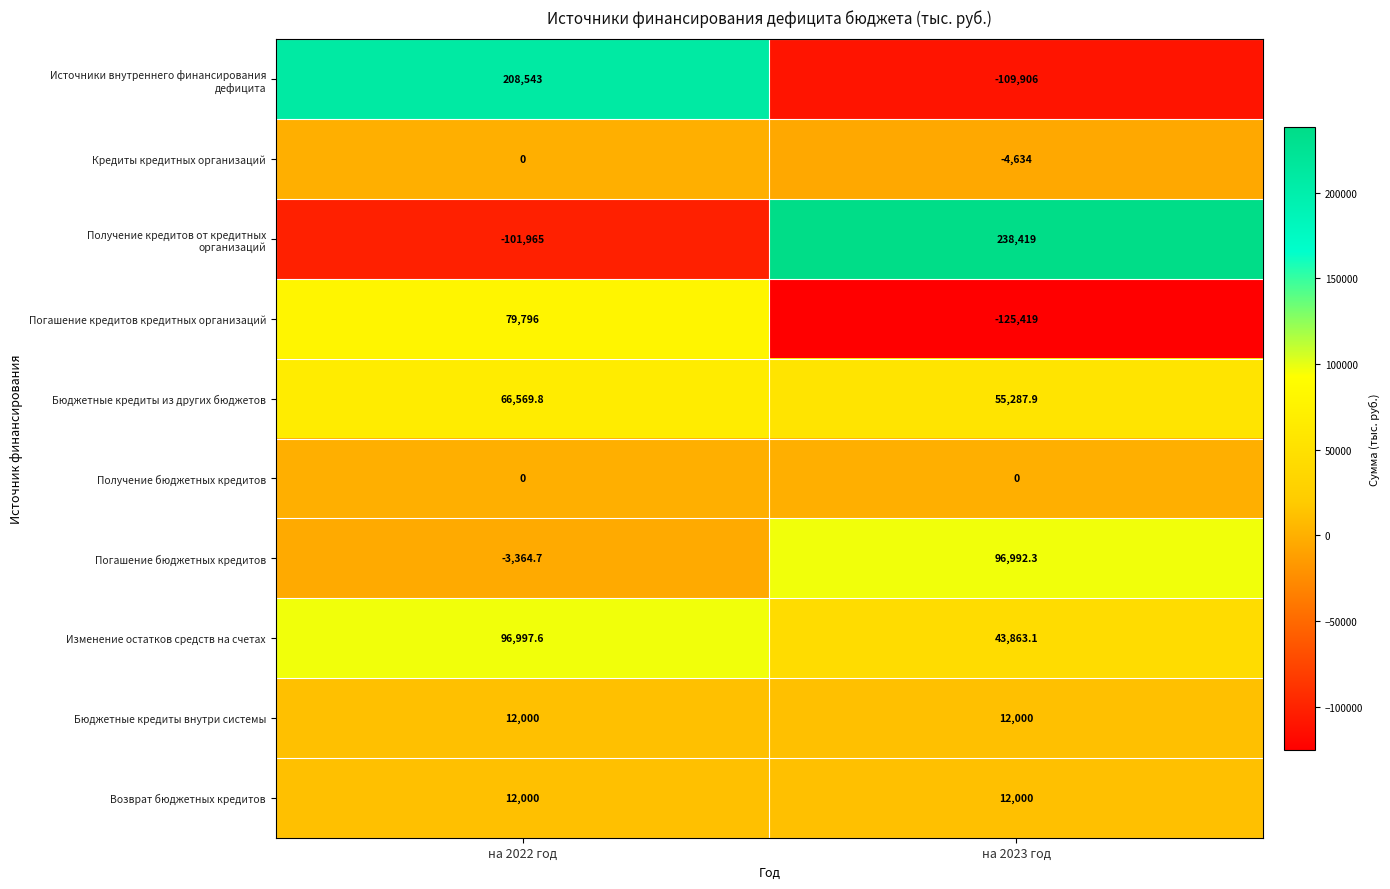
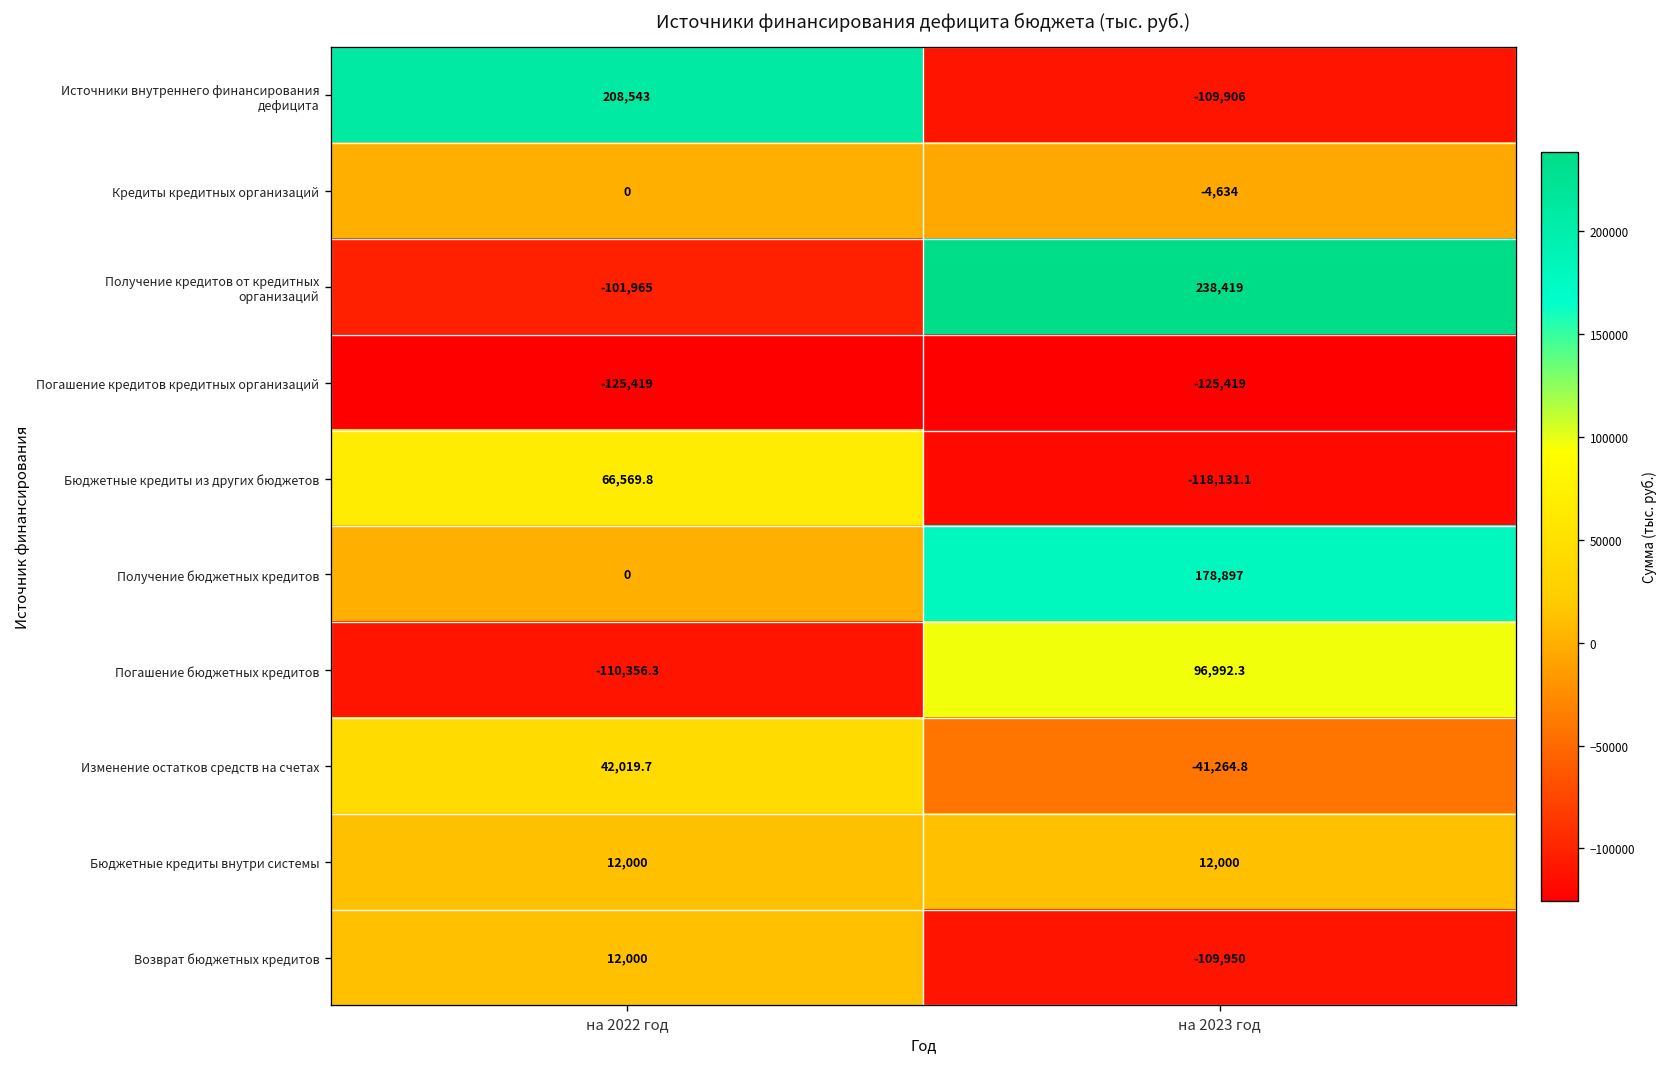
  {
    "Источники внутреннего финансирования дефицита": {
      "на 2022 год": "208,543",
      "на 2023 год": "-109,906"
    },
    "Кредиты кредитных организаций": {
      "на 2022 год": "0",
      "на 2023 год": "-4,634"
    },
    "Получение кредитов от кредитных организаций": {
      "на 2022 год": "-101,965",
      "на 2023 год": "238,419"
    },
    "Погашение кредитов кредитных организаций": {
-     "на 2022 год": "79,796",
+     "на 2022 год": "-125,419",
      "на 2023 год": "-125,419"
    },
    "Бюджетные кредиты из других бюджетов": {
      "на 2022 год": "66,569.8",
-     "на 2023 год": "55,287.9"
+     "на 2023 год": "-118,131.1"
    },
    "Получение бюджетных кредитов": {
      "на 2022 год": "0",
-     "на 2023 год": "0"
+     "на 2023 год": "178,897"
    },
    "Погашение бюджетных кредитов": {
-     "на 2022 год": "-3,364.7",
+     "на 2022 год": "-110,356.3",
      "на 2023 год": "96,992.3"
    },
    "Изменение остатков средств на счетах": {
-     "на 2022 год": "96,997.6",
-     "на 2023 год": "43,863.1"
+     "на 2022 год": "42,019.7",
+     "на 2023 год": "-41,264.8"
    },
    "Бюджетные кредиты внутри системы": {
      "на 2022 год": "12,000",
      "на 2023 год": "12,000"
    },
    "Возврат бюджетных кредитов": {
      "на 2022 год": "12,000",
-     "на 2023 год": "12,000"
+     "на 2023 год": "-109,950"
    }
  }
